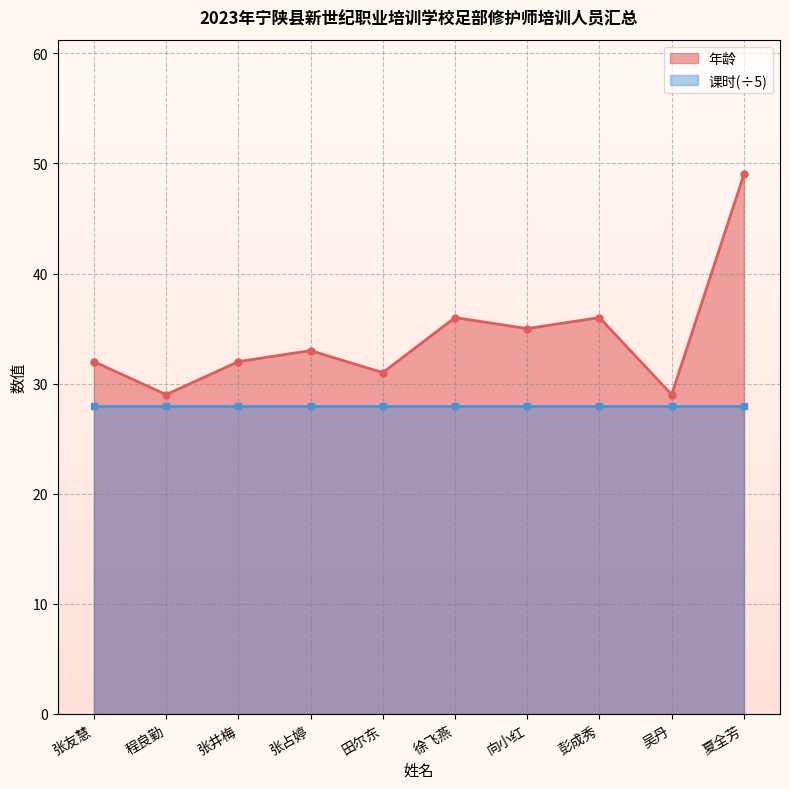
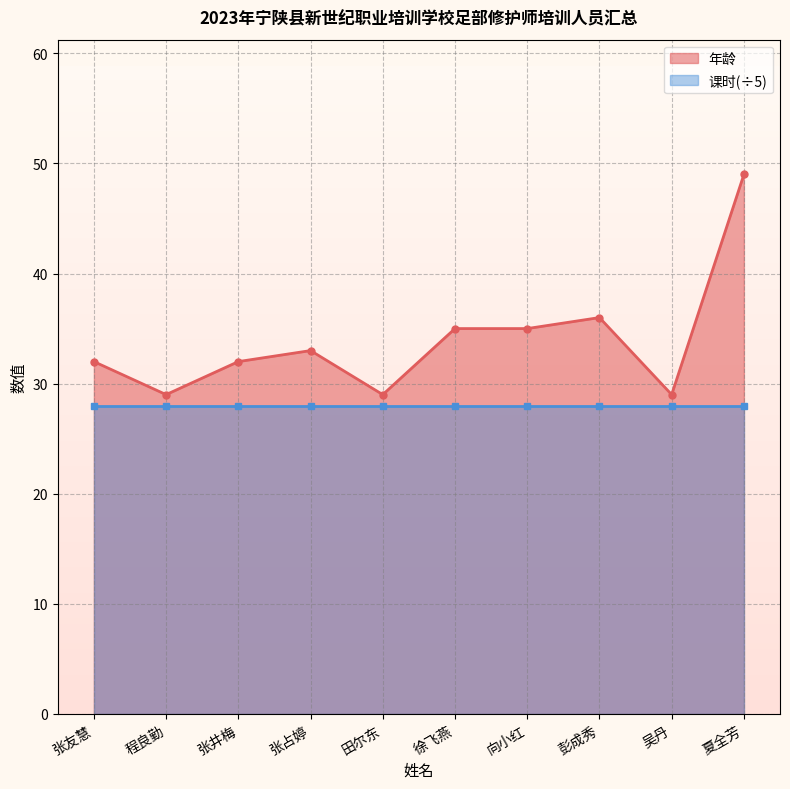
  {
    "年龄": {
      "张友慧": 32,
      "程良勤": 29,
      "张井梅": 32,
      "张占婷": 33,
-     "田尔东": 31,
-     "徐飞燕": 36,
+     "田尔东": 29,
+     "徐飞燕": 35,
      "向小红": 35,
      "彭成秀": 36,
      "吴丹": 29,
      "夏全芳": 49
    },
    "课时(÷5)": {
      "张友慧": 28,
      "程良勤": 28,
      "张井梅": 28,
      "张占婷": 28,
      "田尔东": 28,
      "徐飞燕": 28,
      "向小红": 28,
      "彭成秀": 28,
      "吴丹": 28,
      "夏全芳": 28
    }
  }
